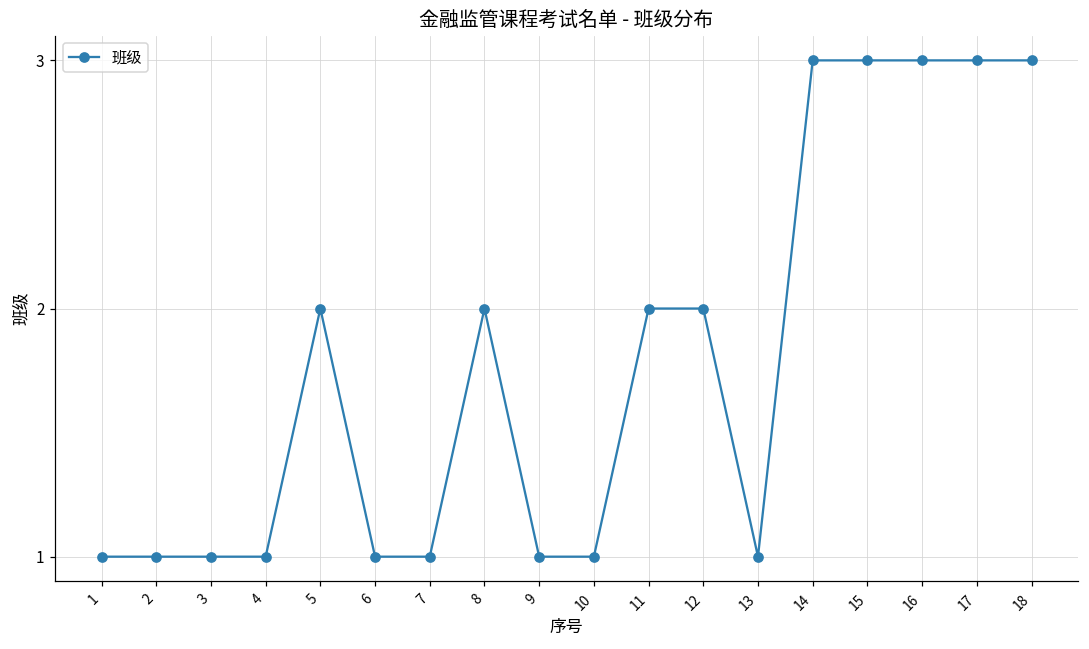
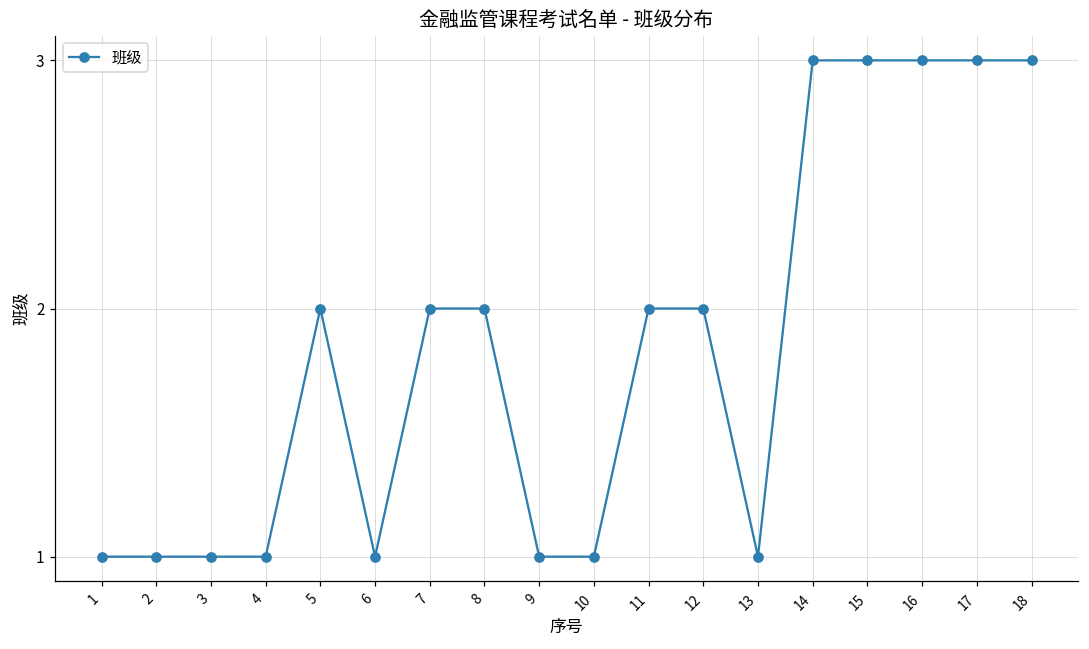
  {
    "1": 1,
    "2": 1,
    "3": 1,
    "4": 1,
    "5": 2,
    "6": 1,
-   "7": 1,
+   "7": 2,
    "8": 2,
    "9": 1,
    "10": 1,
    "11": 2,
    "12": 2,
    "13": 1,
    "14": 3,
    "15": 3,
    "16": 3,
    "17": 3,
    "18": 3
  }
